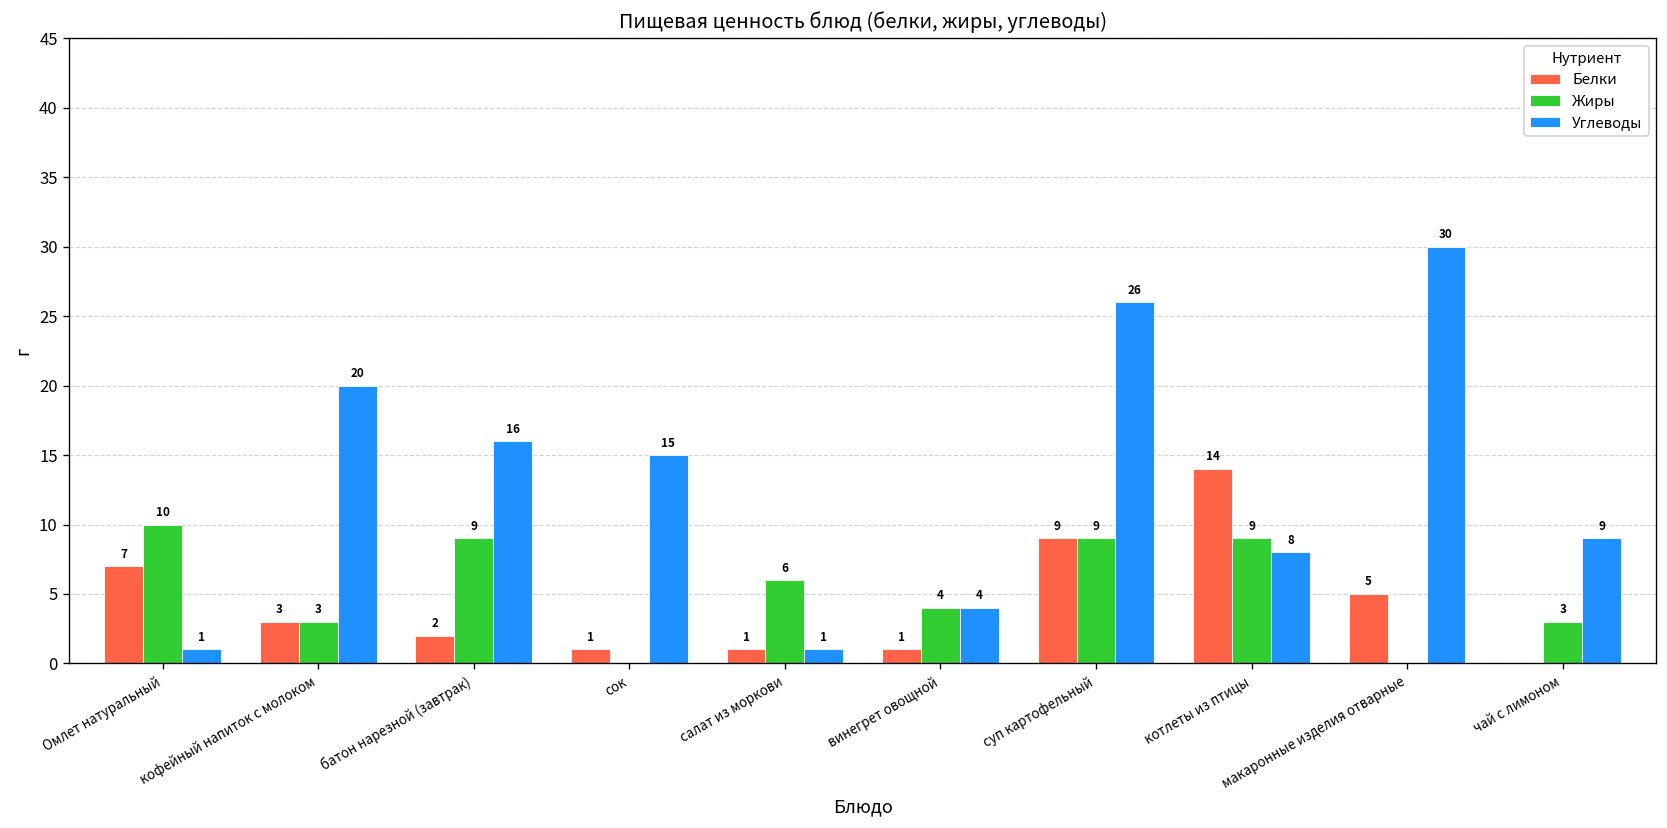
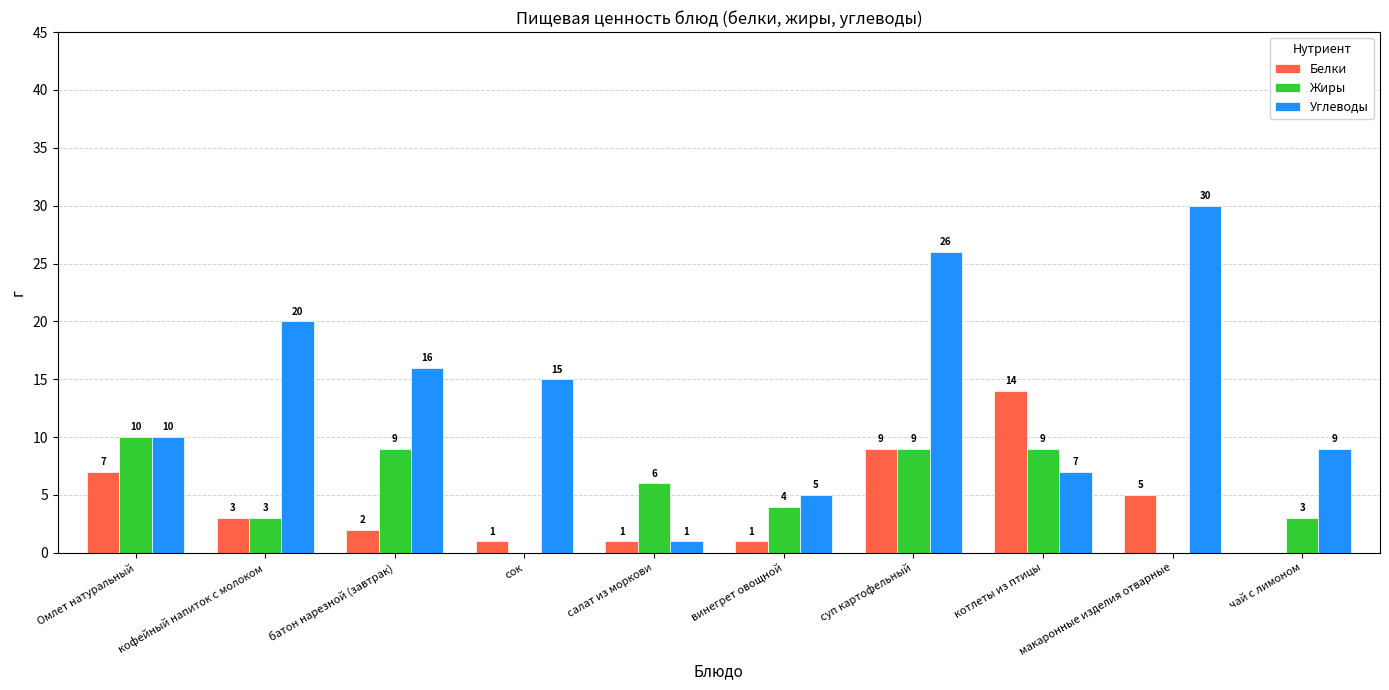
  {
    "Белки": {
      "Омлет натуральный": 7,
      "кофейный напиток с молоком": 3,
      "батон нарезной (завтрак)": 2,
      "сок": 1,
      "салат из моркови": 1,
      "винегрет овощной": 1,
      "суп картофельный": 9,
      "котлеты из птицы": 14,
      "макаронные изделия отварные": 5
    },
    "Жиры": {
      "Омлет натуральный": 10,
      "кофейный напиток с молоком": 3,
      "батон нарезной (завтрак)": 9,
      "салат из моркови": 6,
      "винегрет овощной": 4,
      "суп картофельный": 9,
      "котлеты из птицы": 9,
      "чай с лимоном": 3
    },
    "Углеводы": {
-     "Омлет натуральный": 1,
+     "Омлет натуральный": 10,
      "кофейный напиток с молоком": 20,
      "батон нарезной (завтрак)": 16,
      "сок": 15,
      "салат из моркови": 1,
-     "винегрет овощной": 4,
+     "винегрет овощной": 5,
      "суп картофельный": 26,
-     "котлеты из птицы": 8,
+     "котлеты из птицы": 7,
      "макаронные изделия отварные": 30,
      "чай с лимоном": 9
    }
  }
